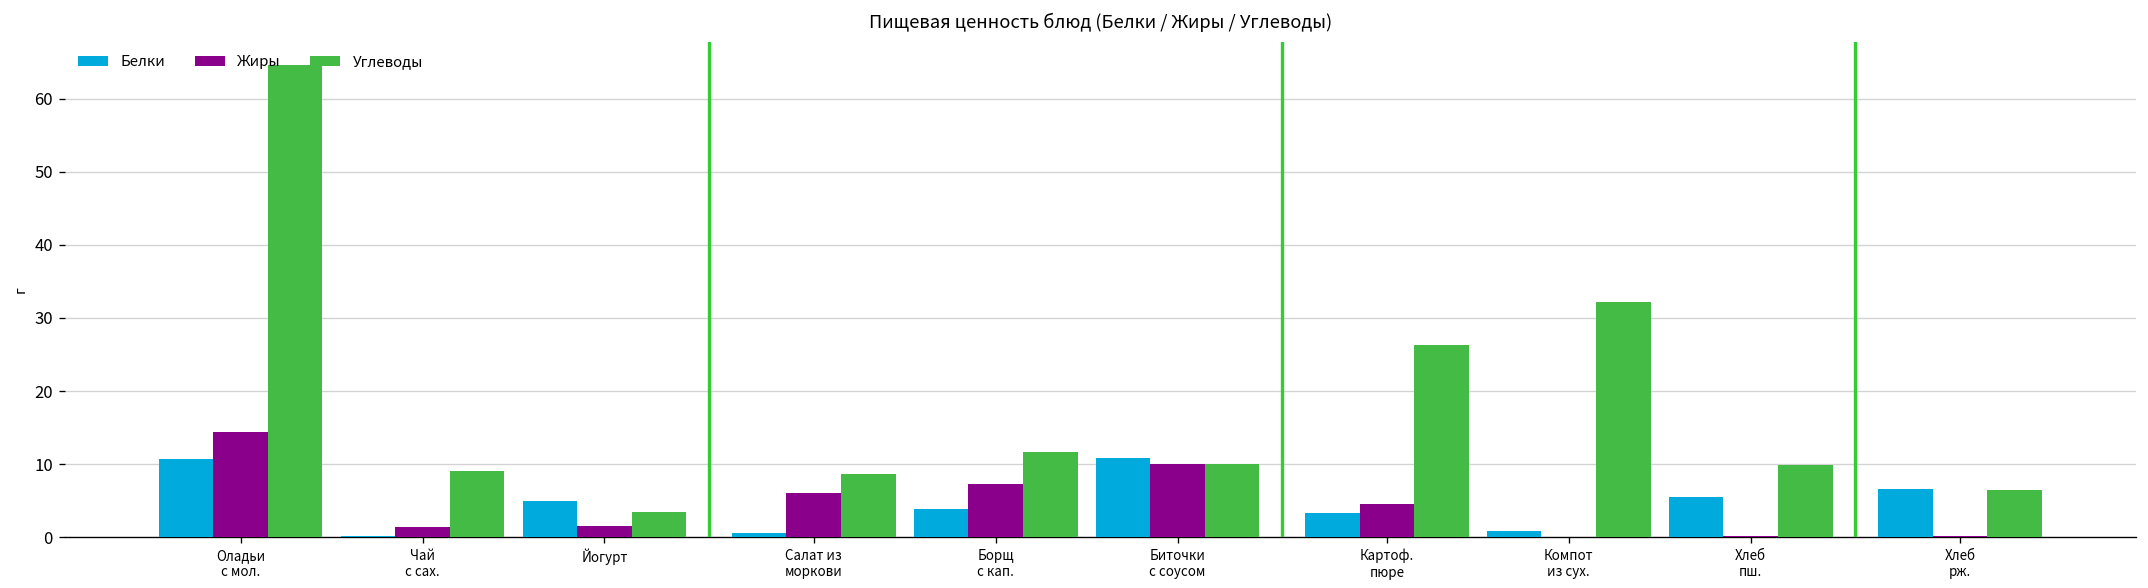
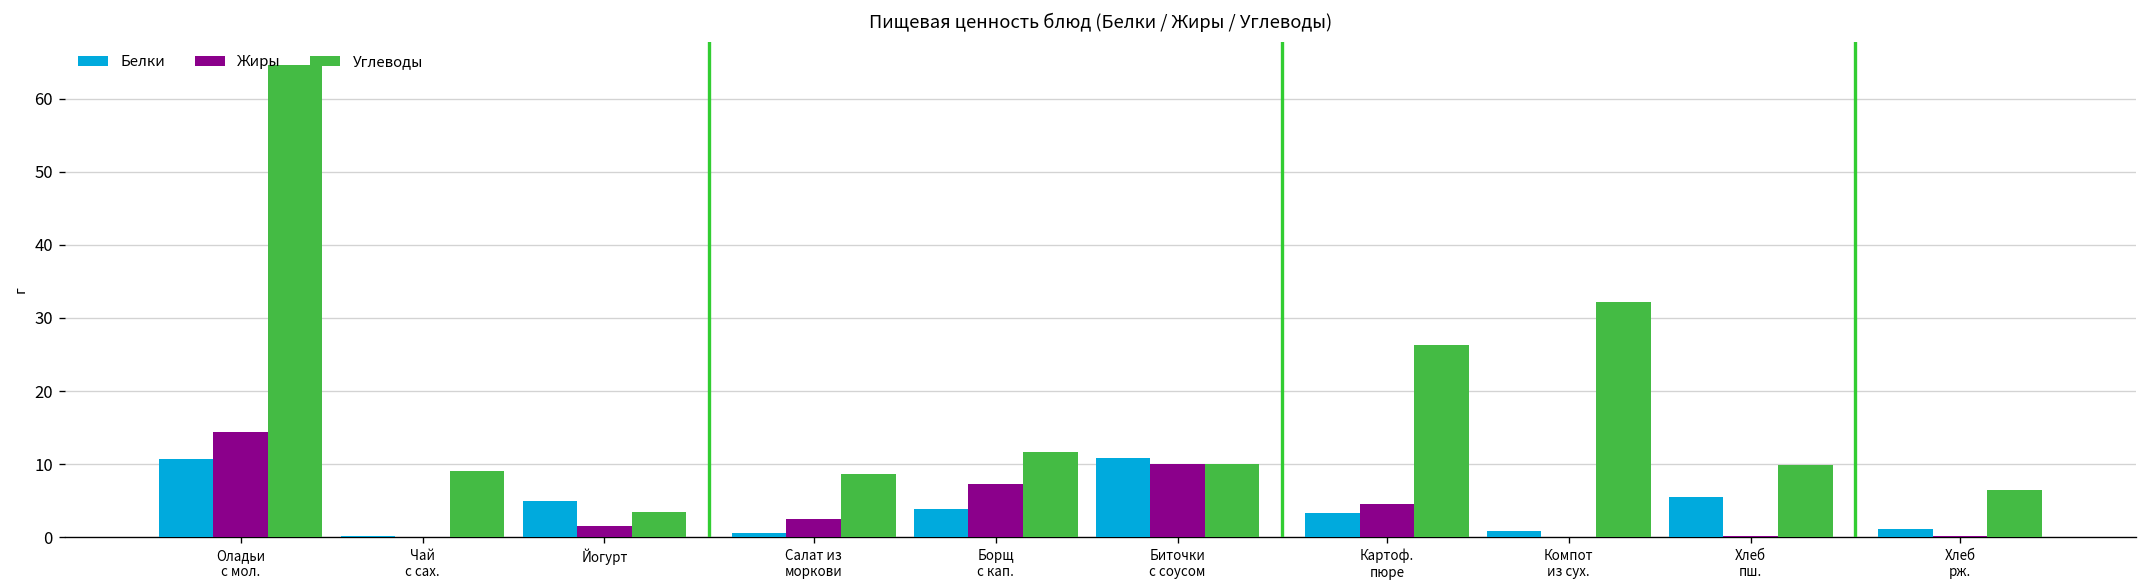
  {
    "Белки": {
      "Оладьи с мол.": 11,
      "Йогурт": 5,
      "Салат из моркови": 1,
      "Борщ с кап.": 4,
      "Биточки с соусом": 11,
      "Картоф. пюре": 3,
      "Компот из сух.": 1,
      "Хлеб пш.": 5,
-     "Хлеб рж.": 7
+     "Хлеб рж.": 1
    },
    "Жиры": {
      "Оладьи с мол.": 14,
-     "Чай с сах.": 1,
+     "Чай с сах.": 0,
      "Йогурт": 2,
-     "Салат из моркови": 6,
+     "Салат из моркови": 2,
      "Борщ с кап.": 7,
      "Биточки с соусом": 10,
      "Картоф. пюре": 4,
      "Компот из сух.": 0
    },
    "Углеводы": {
      "Оладьи с мол.": 65,
      "Чай с сах.": 9,
      "Йогурт": 4,
      "Салат из моркови": 9,
      "Борщ с кап.": 12,
      "Биточки с соусом": 10,
      "Картоф. пюре": 26,
      "Компот из сух.": 32,
      "Хлеб пш.": 10,
      "Хлеб рж.": 6
    }
  }
